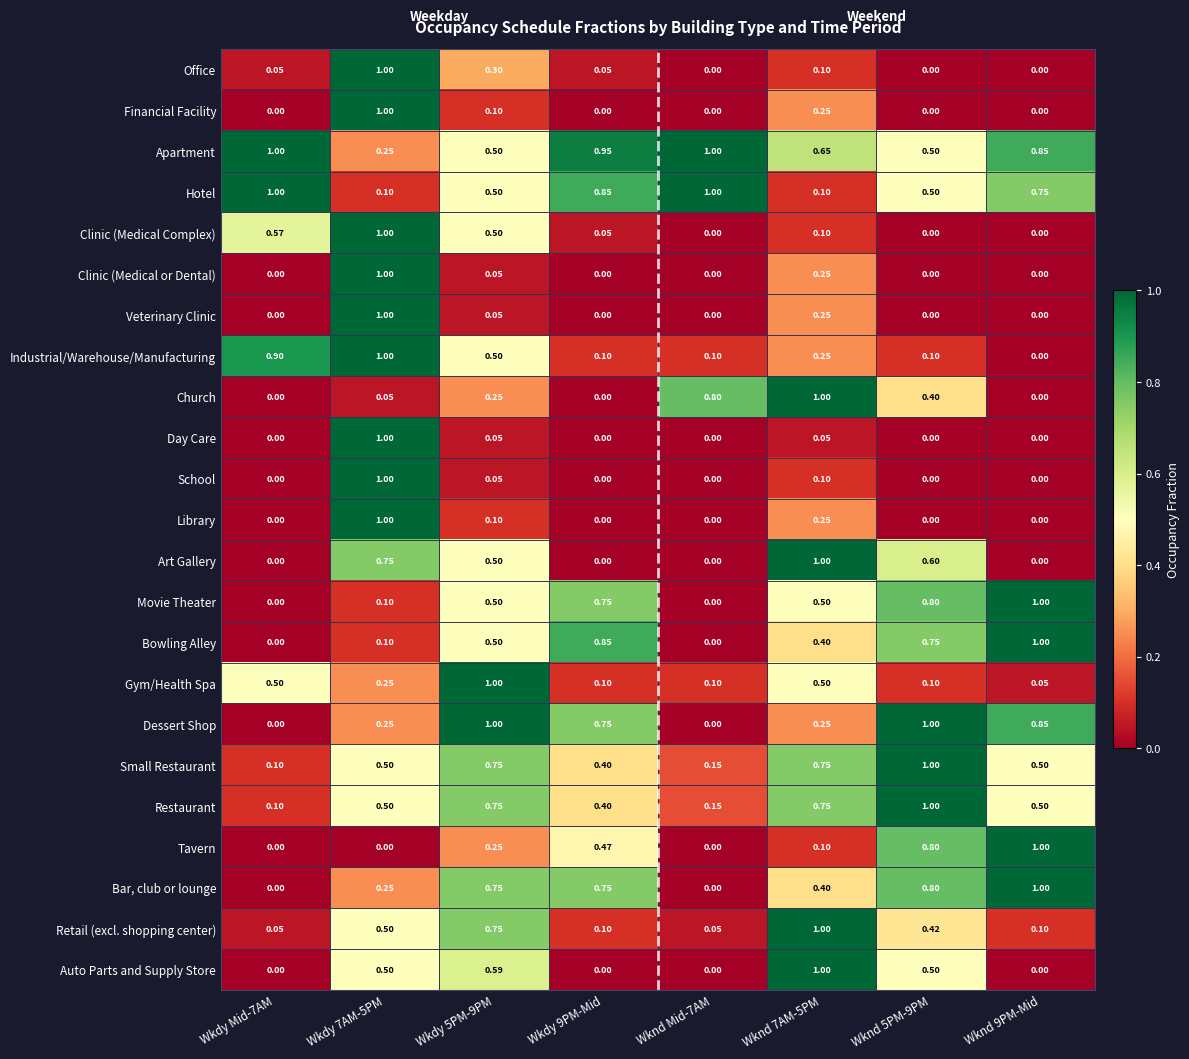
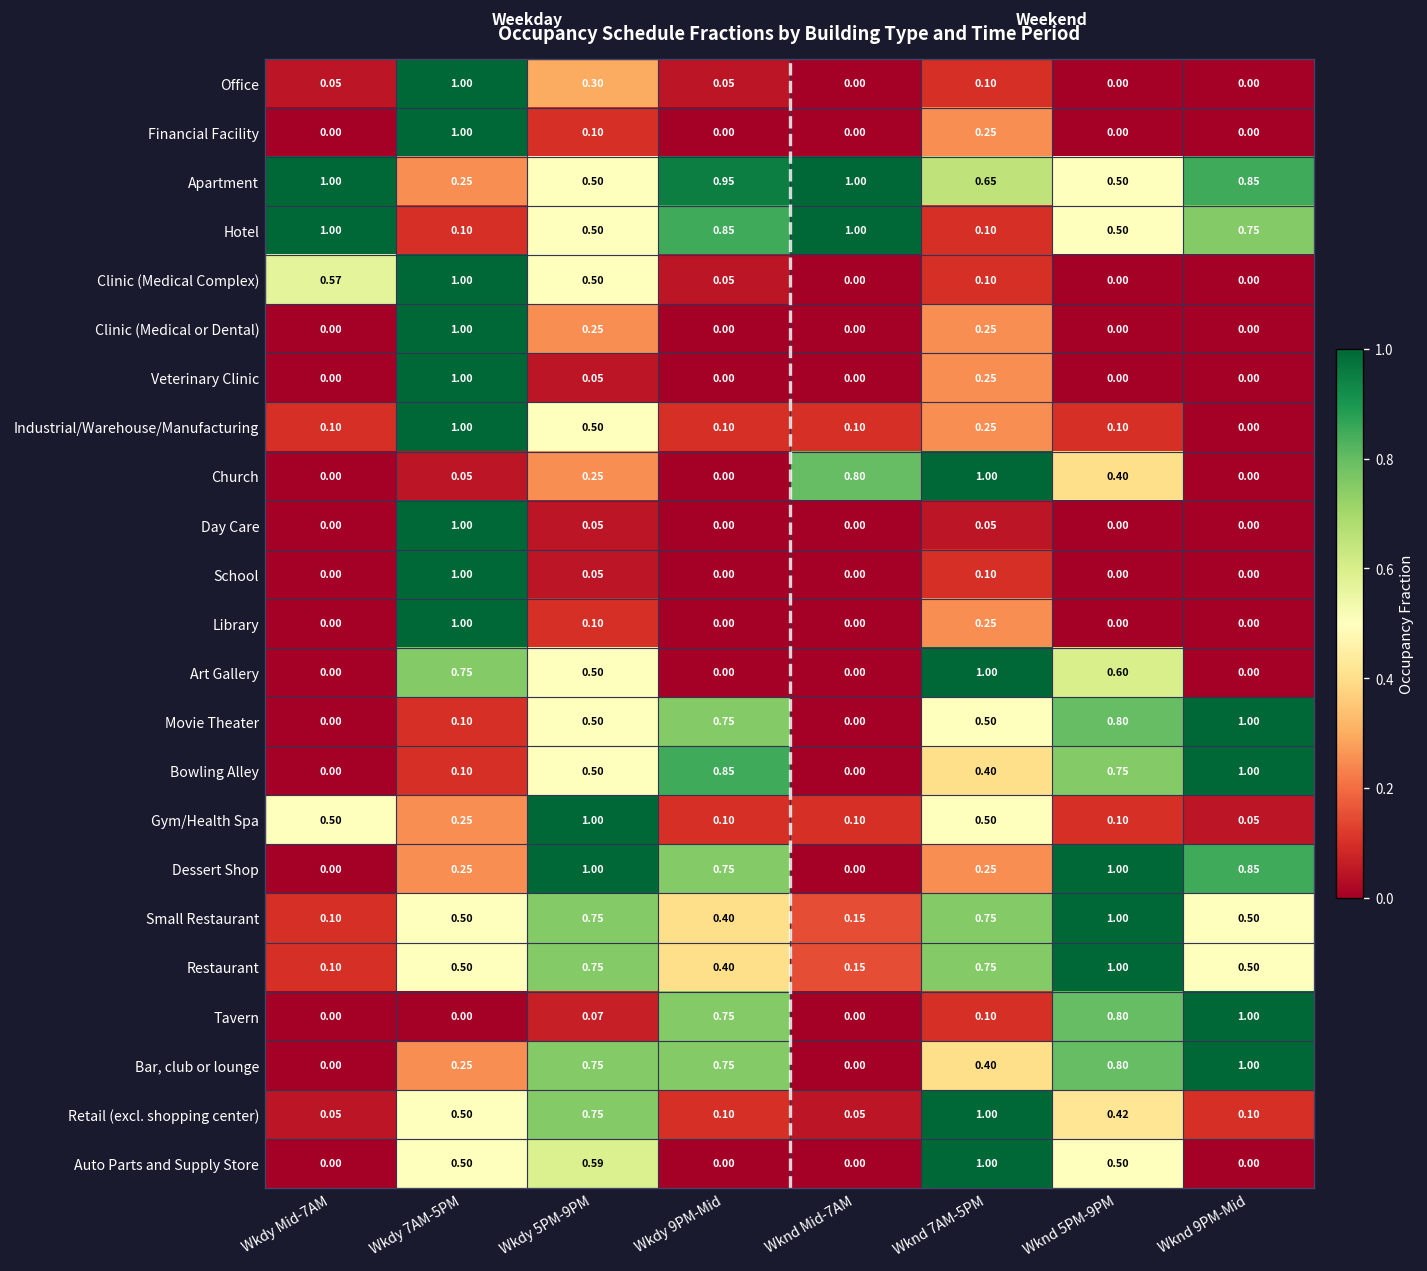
  {
    "Office": {
      "Wkdy Mid-7AM": 0.05,
      "Wkdy 7AM-5PM": 1.00,
      "Wkdy 5PM-9PM": 0.30,
      "Wkdy 9PM-Mid": 0.05,
      "Wknd Mid-7AM": 0.00,
      "Wknd 7AM-5PM": 0.10,
      "Wknd 5PM-9PM": 0.00,
      "Wknd 9PM-Mid": 0.00
    },
    "Financial Facility": {
      "Wkdy Mid-7AM": 0.00,
      "Wkdy 7AM-5PM": 1.00,
      "Wkdy 5PM-9PM": 0.10,
      "Wkdy 9PM-Mid": 0.00,
      "Wknd Mid-7AM": 0.00,
      "Wknd 7AM-5PM": 0.25,
      "Wknd 5PM-9PM": 0.00,
      "Wknd 9PM-Mid": 0.00
    },
    "Apartment": {
      "Wkdy Mid-7AM": 1.00,
      "Wkdy 7AM-5PM": 0.25,
      "Wkdy 5PM-9PM": 0.50,
      "Wkdy 9PM-Mid": 0.95,
      "Wknd Mid-7AM": 1.00,
      "Wknd 7AM-5PM": 0.65,
      "Wknd 5PM-9PM": 0.50,
      "Wknd 9PM-Mid": 0.85
    },
    "Hotel": {
      "Wkdy Mid-7AM": 1.00,
      "Wkdy 7AM-5PM": 0.10,
      "Wkdy 5PM-9PM": 0.50,
      "Wkdy 9PM-Mid": 0.85,
      "Wknd Mid-7AM": 1.00,
      "Wknd 7AM-5PM": 0.10,
      "Wknd 5PM-9PM": 0.50,
      "Wknd 9PM-Mid": 0.75
    },
    "Clinic (Medical Complex)": {
      "Wkdy Mid-7AM": 0.57,
      "Wkdy 7AM-5PM": 1.00,
      "Wkdy 5PM-9PM": 0.50,
      "Wkdy 9PM-Mid": 0.05,
      "Wknd Mid-7AM": 0.00,
      "Wknd 7AM-5PM": 0.10,
      "Wknd 5PM-9PM": 0.00,
      "Wknd 9PM-Mid": 0.00
    },
    "Clinic (Medical or Dental)": {
      "Wkdy Mid-7AM": 0.00,
      "Wkdy 7AM-5PM": 1.00,
-     "Wkdy 5PM-9PM": 0.05,
+     "Wkdy 5PM-9PM": 0.25,
      "Wkdy 9PM-Mid": 0.00,
      "Wknd Mid-7AM": 0.00,
      "Wknd 7AM-5PM": 0.25,
      "Wknd 5PM-9PM": 0.00,
      "Wknd 9PM-Mid": 0.00
    },
    "Veterinary Clinic": {
      "Wkdy Mid-7AM": 0.00,
      "Wkdy 7AM-5PM": 1.00,
      "Wkdy 5PM-9PM": 0.05,
      "Wkdy 9PM-Mid": 0.00,
      "Wknd Mid-7AM": 0.00,
      "Wknd 7AM-5PM": 0.25,
      "Wknd 5PM-9PM": 0.00,
      "Wknd 9PM-Mid": 0.00
    },
    "Industrial/Warehouse/Manufacturing": {
-     "Wkdy Mid-7AM": 0.90,
+     "Wkdy Mid-7AM": 0.10,
      "Wkdy 7AM-5PM": 1.00,
      "Wkdy 5PM-9PM": 0.50,
      "Wkdy 9PM-Mid": 0.10,
      "Wknd Mid-7AM": 0.10,
      "Wknd 7AM-5PM": 0.25,
      "Wknd 5PM-9PM": 0.10,
      "Wknd 9PM-Mid": 0.00
    },
    "Church": {
      "Wkdy Mid-7AM": 0.00,
      "Wkdy 7AM-5PM": 0.05,
      "Wkdy 5PM-9PM": 0.25,
      "Wkdy 9PM-Mid": 0.00,
      "Wknd Mid-7AM": 0.80,
      "Wknd 7AM-5PM": 1.00,
      "Wknd 5PM-9PM": 0.40,
      "Wknd 9PM-Mid": 0.00
    },
    "Day Care": {
      "Wkdy Mid-7AM": 0.00,
      "Wkdy 7AM-5PM": 1.00,
      "Wkdy 5PM-9PM": 0.05,
      "Wkdy 9PM-Mid": 0.00,
      "Wknd Mid-7AM": 0.00,
      "Wknd 7AM-5PM": 0.05,
      "Wknd 5PM-9PM": 0.00,
      "Wknd 9PM-Mid": 0.00
    },
    "School": {
      "Wkdy Mid-7AM": 0.00,
      "Wkdy 7AM-5PM": 1.00,
      "Wkdy 5PM-9PM": 0.05,
      "Wkdy 9PM-Mid": 0.00,
      "Wknd Mid-7AM": 0.00,
      "Wknd 7AM-5PM": 0.10,
      "Wknd 5PM-9PM": 0.00,
      "Wknd 9PM-Mid": 0.00
    },
    "Library": {
      "Wkdy Mid-7AM": 0.00,
      "Wkdy 7AM-5PM": 1.00,
      "Wkdy 5PM-9PM": 0.10,
      "Wkdy 9PM-Mid": 0.00,
      "Wknd Mid-7AM": 0.00,
      "Wknd 7AM-5PM": 0.25,
      "Wknd 5PM-9PM": 0.00,
      "Wknd 9PM-Mid": 0.00
    },
    "Art Gallery": {
      "Wkdy Mid-7AM": 0.00,
      "Wkdy 7AM-5PM": 0.75,
      "Wkdy 5PM-9PM": 0.50,
      "Wkdy 9PM-Mid": 0.00,
      "Wknd Mid-7AM": 0.00,
      "Wknd 7AM-5PM": 1.00,
      "Wknd 5PM-9PM": 0.60,
      "Wknd 9PM-Mid": 0.00
    },
    "Movie Theater": {
      "Wkdy Mid-7AM": 0.00,
      "Wkdy 7AM-5PM": 0.10,
      "Wkdy 5PM-9PM": 0.50,
      "Wkdy 9PM-Mid": 0.75,
      "Wknd Mid-7AM": 0.00,
      "Wknd 7AM-5PM": 0.50,
      "Wknd 5PM-9PM": 0.80,
      "Wknd 9PM-Mid": 1.00
    },
    "Bowling Alley": {
      "Wkdy Mid-7AM": 0.00,
      "Wkdy 7AM-5PM": 0.10,
      "Wkdy 5PM-9PM": 0.50,
      "Wkdy 9PM-Mid": 0.85,
      "Wknd Mid-7AM": 0.00,
      "Wknd 7AM-5PM": 0.40,
      "Wknd 5PM-9PM": 0.75,
      "Wknd 9PM-Mid": 1.00
    },
    "Gym/Health Spa": {
      "Wkdy Mid-7AM": 0.50,
      "Wkdy 7AM-5PM": 0.25,
      "Wkdy 5PM-9PM": 1.00,
      "Wkdy 9PM-Mid": 0.10,
      "Wknd Mid-7AM": 0.10,
      "Wknd 7AM-5PM": 0.50,
      "Wknd 5PM-9PM": 0.10,
      "Wknd 9PM-Mid": 0.05
    },
    "Dessert Shop": {
      "Wkdy Mid-7AM": 0.00,
      "Wkdy 7AM-5PM": 0.25,
      "Wkdy 5PM-9PM": 1.00,
      "Wkdy 9PM-Mid": 0.75,
      "Wknd Mid-7AM": 0.00,
      "Wknd 7AM-5PM": 0.25,
      "Wknd 5PM-9PM": 1.00,
      "Wknd 9PM-Mid": 0.85
    },
    "Small Restaurant": {
      "Wkdy Mid-7AM": 0.10,
      "Wkdy 7AM-5PM": 0.50,
      "Wkdy 5PM-9PM": 0.75,
      "Wkdy 9PM-Mid": 0.40,
      "Wknd Mid-7AM": 0.15,
      "Wknd 7AM-5PM": 0.75,
      "Wknd 5PM-9PM": 1.00,
      "Wknd 9PM-Mid": 0.50
    },
    "Restaurant": {
      "Wkdy Mid-7AM": 0.10,
      "Wkdy 7AM-5PM": 0.50,
      "Wkdy 5PM-9PM": 0.75,
      "Wkdy 9PM-Mid": 0.40,
      "Wknd Mid-7AM": 0.15,
      "Wknd 7AM-5PM": 0.75,
      "Wknd 5PM-9PM": 1.00,
      "Wknd 9PM-Mid": 0.50
    },
    "Tavern": {
      "Wkdy Mid-7AM": 0.00,
      "Wkdy 7AM-5PM": 0.00,
-     "Wkdy 5PM-9PM": 0.25,
-     "Wkdy 9PM-Mid": 0.47,
+     "Wkdy 5PM-9PM": 0.07,
+     "Wkdy 9PM-Mid": 0.75,
      "Wknd Mid-7AM": 0.00,
      "Wknd 7AM-5PM": 0.10,
      "Wknd 5PM-9PM": 0.80,
      "Wknd 9PM-Mid": 1.00
    },
    "Bar, club or lounge": {
      "Wkdy Mid-7AM": 0.00,
      "Wkdy 7AM-5PM": 0.25,
      "Wkdy 5PM-9PM": 0.75,
      "Wkdy 9PM-Mid": 0.75,
      "Wknd Mid-7AM": 0.00,
      "Wknd 7AM-5PM": 0.40,
      "Wknd 5PM-9PM": 0.80,
      "Wknd 9PM-Mid": 1.00
    },
    "Retail (excl. shopping center)": {
      "Wkdy Mid-7AM": 0.05,
      "Wkdy 7AM-5PM": 0.50,
      "Wkdy 5PM-9PM": 0.75,
      "Wkdy 9PM-Mid": 0.10,
      "Wknd Mid-7AM": 0.05,
      "Wknd 7AM-5PM": 1.00,
      "Wknd 5PM-9PM": 0.42,
      "Wknd 9PM-Mid": 0.10
    },
    "Auto Parts and Supply Store": {
      "Wkdy Mid-7AM": 0.00,
      "Wkdy 7AM-5PM": 0.50,
      "Wkdy 5PM-9PM": 0.59,
      "Wkdy 9PM-Mid": 0.00,
      "Wknd Mid-7AM": 0.00,
      "Wknd 7AM-5PM": 1.00,
      "Wknd 5PM-9PM": 0.50,
      "Wknd 9PM-Mid": 0.00
    }
  }
